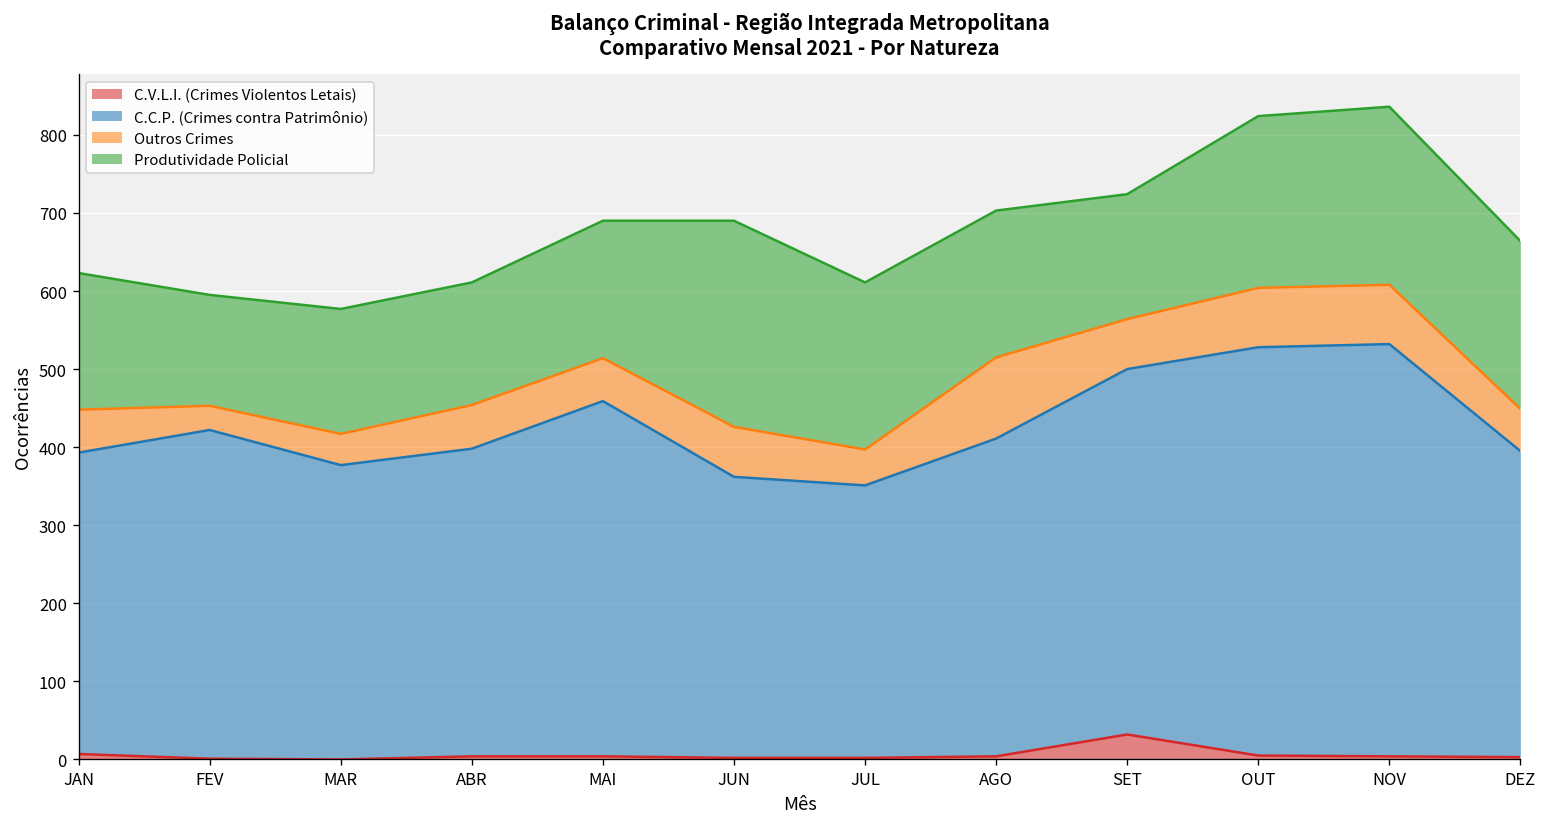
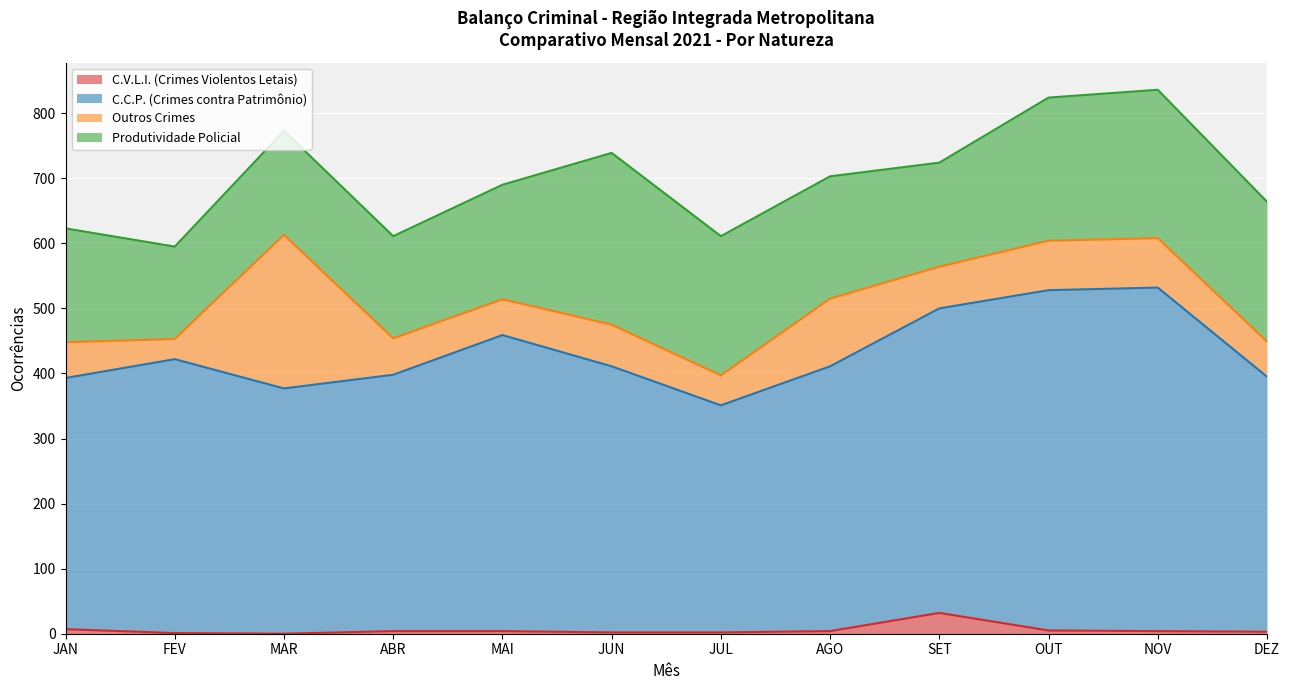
  {
    "C.V.L.I. (Crimes Violentos Letais)": {
      "JAN": 10,
      "FEV": 0,
      "MAR": 0,
      "ABR": 0,
      "MAI": 0,
      "JUN": 0,
      "JUL": 0,
      "AGO": 0,
      "SET": 30,
      "OUT": 10,
      "NOV": 0,
      "DEZ": 0
    },
    "C.C.P. (Crimes contra Patrimônio)": {
      "JAN": 390,
      "FEV": 420,
      "MAR": 380,
      "ABR": 390,
      "MAI": 460,
-     "JUN": 360,
+     "JUN": 410,
      "JUL": 350,
      "AGO": 410,
      "SET": 470,
      "OUT": 520,
      "NOV": 530,
      "DEZ": 390
    },
    "Outros Crimes": {
      "JAN": 60,
      "FEV": 30,
-     "MAR": 40,
+     "MAR": 240,
      "ABR": 60,
      "MAI": 60,
      "JUN": 60,
      "JUL": 50,
      "AGO": 100,
      "SET": 60,
      "OUT": 80,
      "NOV": 80,
      "DEZ": 50
    },
    "Produtividade Policial": {
      "JAN": 180,
      "FEV": 140,
      "ABR": 160,
      "MAI": 180,
      "JUN": 260,
      "JUL": 210,
      "AGO": 190,
      "SET": 160,
      "OUT": 220,
      "NOV": 230,
      "DEZ": 220
    }
  }
